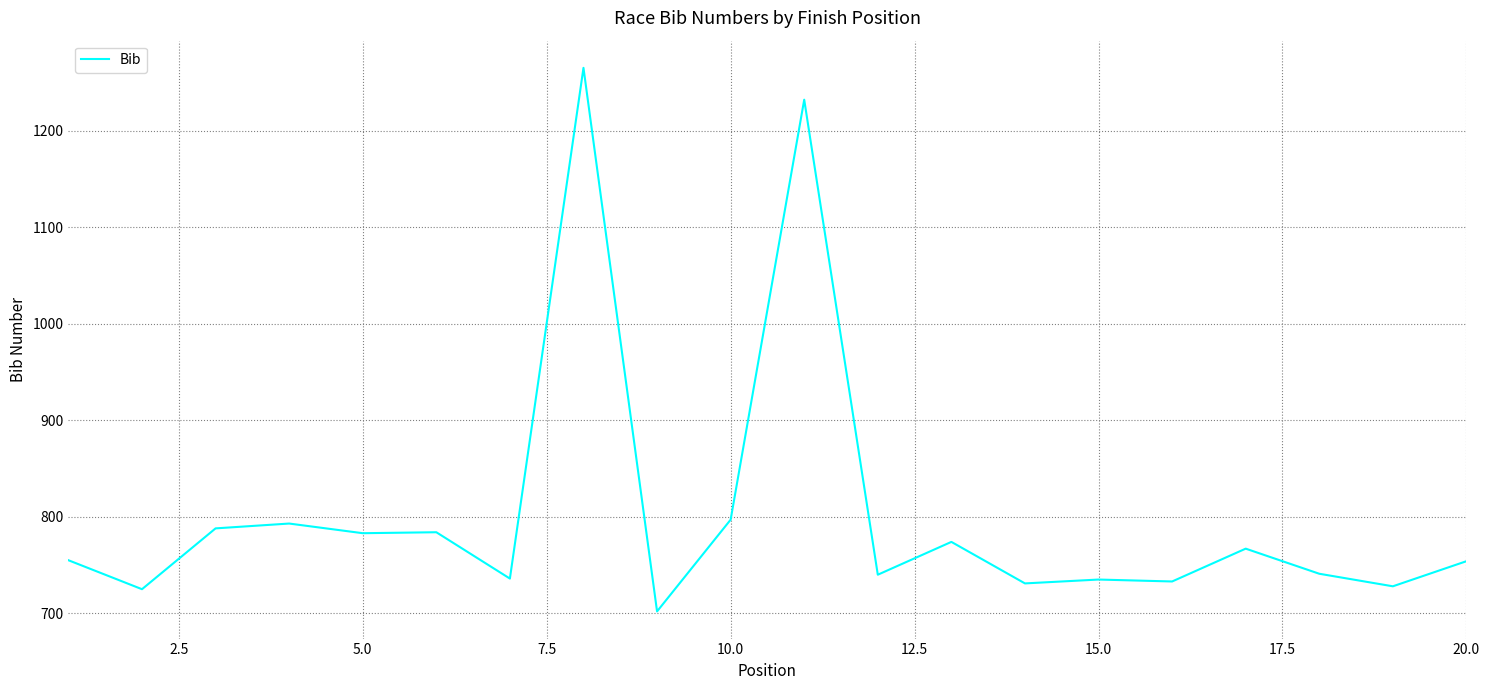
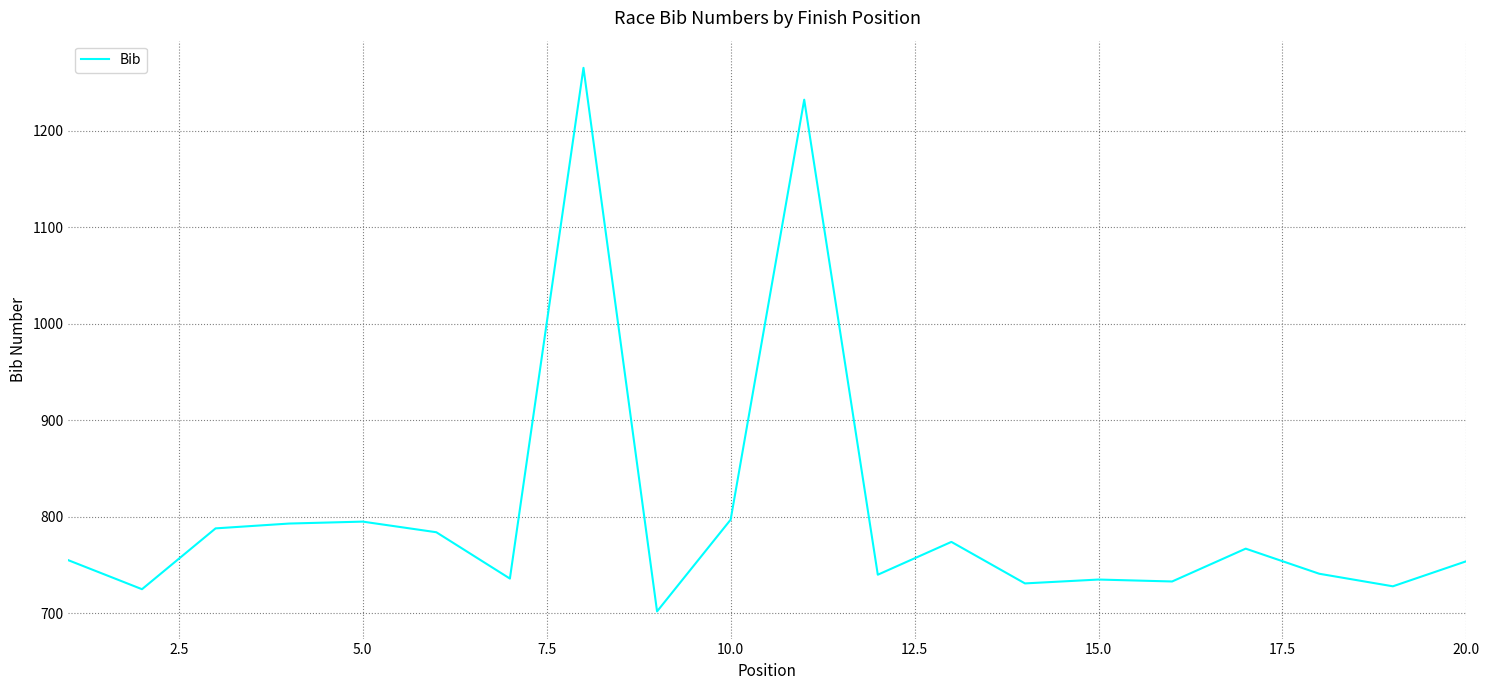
  {
-   "5.0": 780,
+   "5.0": 800,
    "10.0": 800,
    "15.0": 740,
    "20.0": 750
  }
